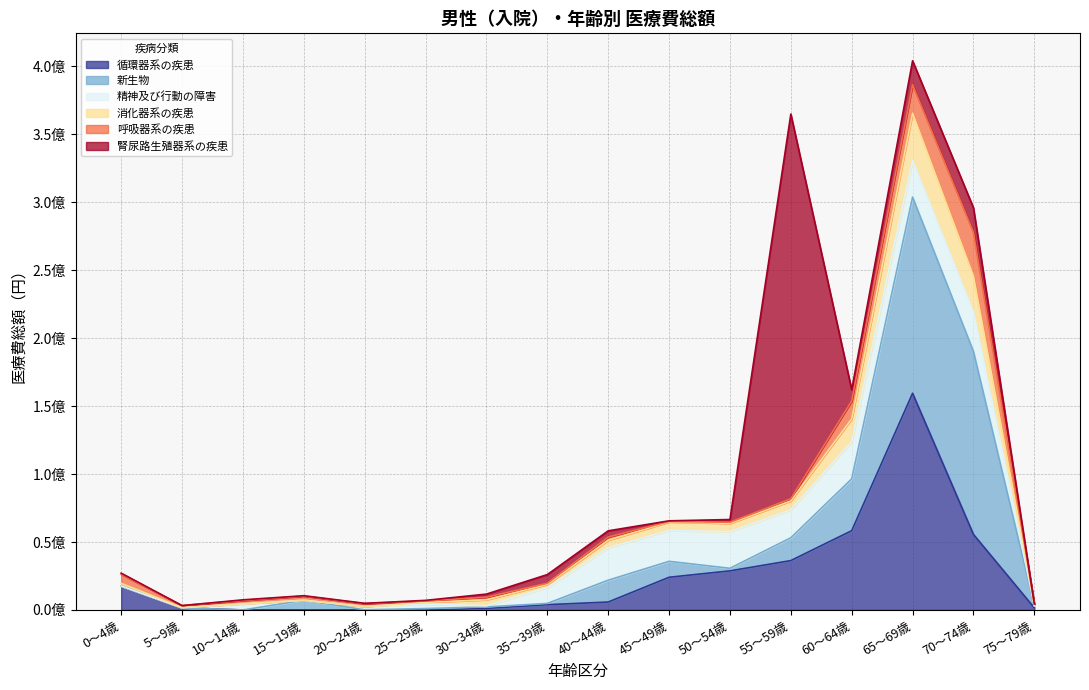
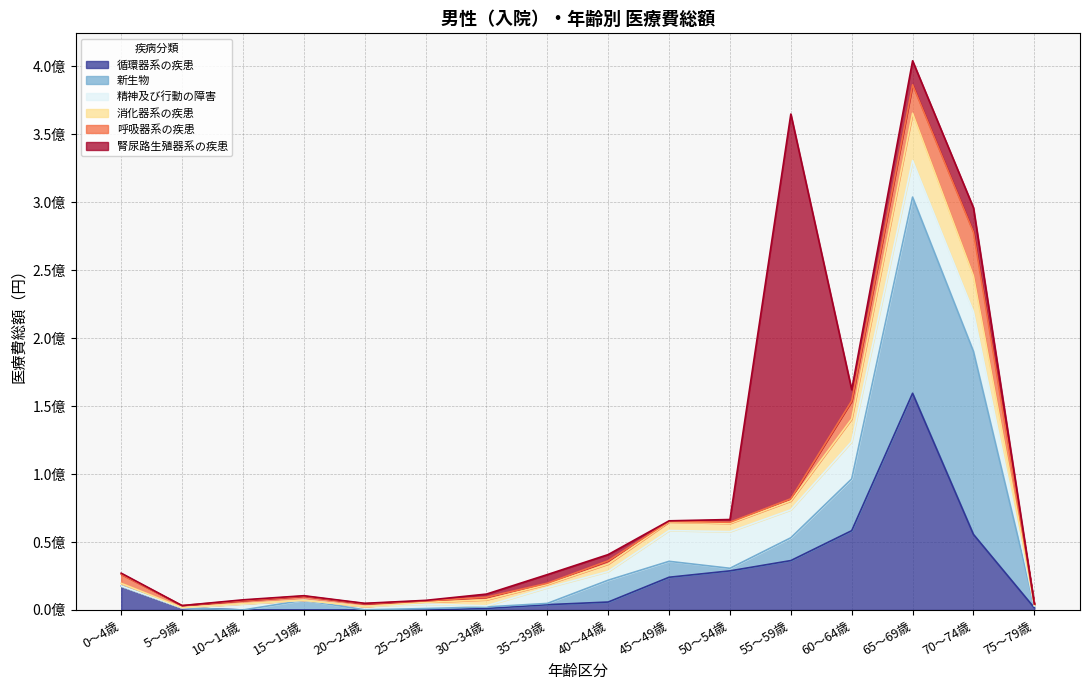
  {
    "循環器系の疾患": {
      "15～19歳": "0.00億",
      "40～44歳": "0.06億",
      "45～49歳": "0.24億",
      "50～54歳": "0.29億",
      "55～59歳": "0.36億",
      "60～64歳": "0.58億",
      "65～69歳": "1.59億",
      "70～74歳": "0.56億"
    },
    "新生物": {
      "40～44歳": "0.16億",
      "45～49歳": "0.12億",
      "50～54歳": "0.02億",
      "55～59歳": "0.17億",
      "60～64歳": "0.38億",
      "65～69歳": "1.44億",
      "70～74歳": "1.35億"
    },
    "精神及び行動の障害": {
      "35～39歳": "0.12億",
-     "40～44歳": "0.24億",
+     "40～44歳": "0.06億",
      "45～49歳": "0.23億",
      "50～54歳": "0.27億",
      "55～59歳": "0.21億",
      "60～64歳": "0.27億",
      "65～69歳": "0.27億",
      "70～74歳": "0.29億"
    },
    "消化器系の疾患": {
      "0～4歳": "0.02億",
      "30～34歳": "0.04億",
      "40～44歳": "0.06億",
      "60～64歳": "0.17億",
      "65～69歳": "0.35億",
      "70～74歳": "0.26億"
    },
    "呼吸器系の疾患": {
      "30～34歳": "0.02億",
      "40～44歳": "0.02億",
      "60～64歳": "0.13億",
      "65～69歳": "0.21億",
      "70～74歳": "0.32億"
    },
    "腎尿路生殖器系の疾患": {
      "30～34歳": "0.02億",
      "35～39歳": "0.06億",
      "40～44歳": "0.05億",
      "50～54歳": "0.02億",
      "55～59歳": "2.83億",
      "60～64歳": "0.08億",
      "65～69歳": "0.18億",
      "70～74歳": "0.18億"
    }
  }
